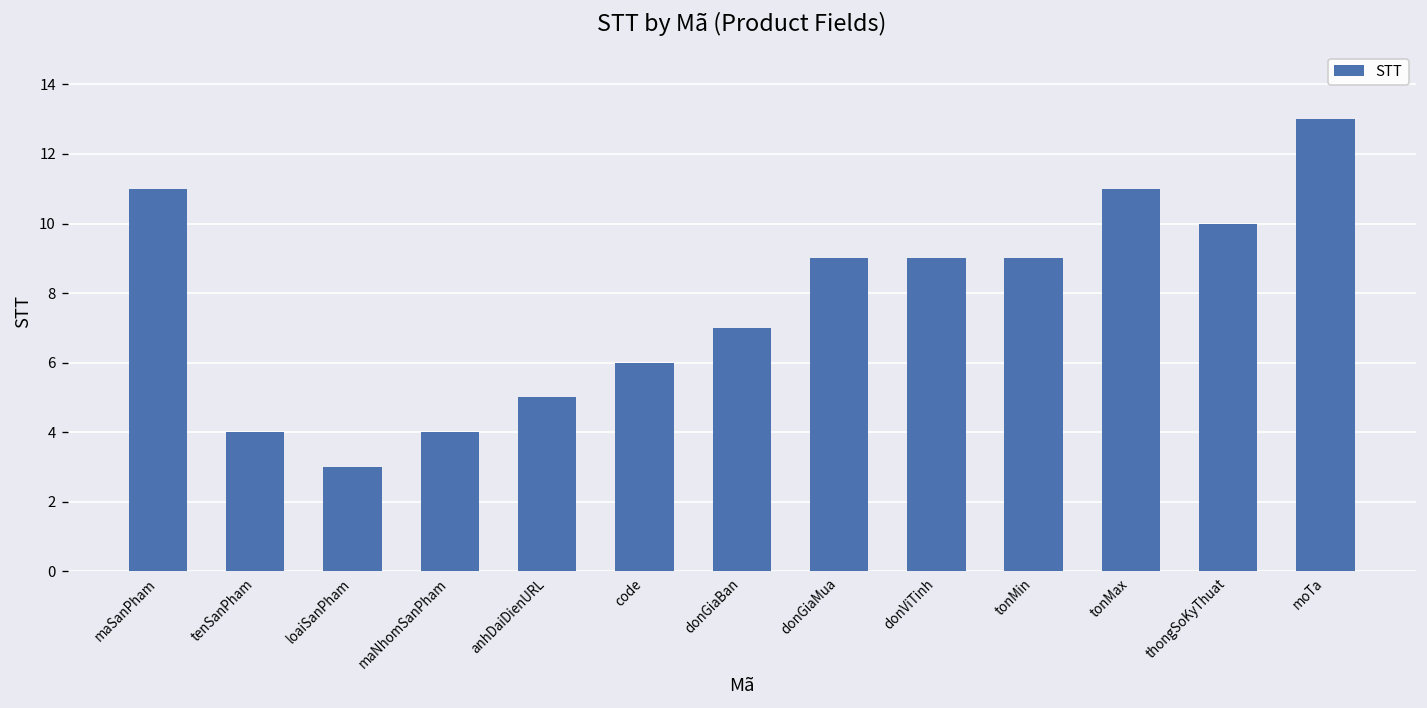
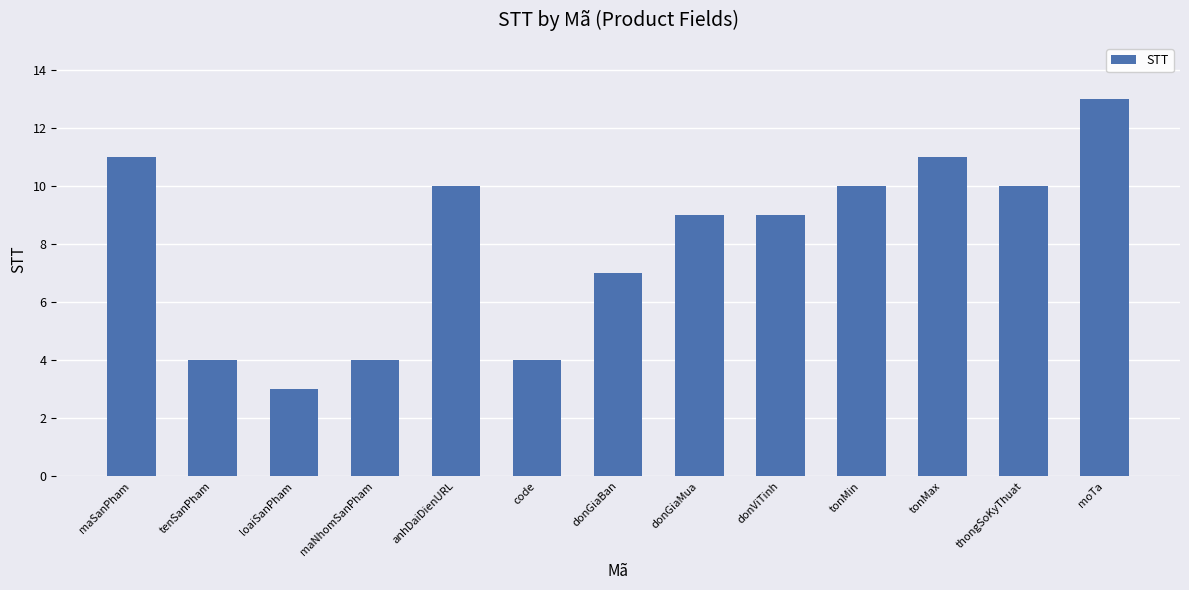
  {
    "maSanPham": 11,
    "tenSanPham": 4,
    "loaiSanPham": 3,
    "maNhomSanPham": 4,
-   "anhDaiDienURL": 5,
-   "code": 6,
+   "anhDaiDienURL": 10,
+   "code": 4,
    "donGiaBan": 7,
    "donGiaMua": 9,
    "donViTinh": 9,
-   "tonMin": 9,
+   "tonMin": 10,
    "tonMax": 11,
    "thongSoKyThuat": 10,
    "moTa": 13
  }
